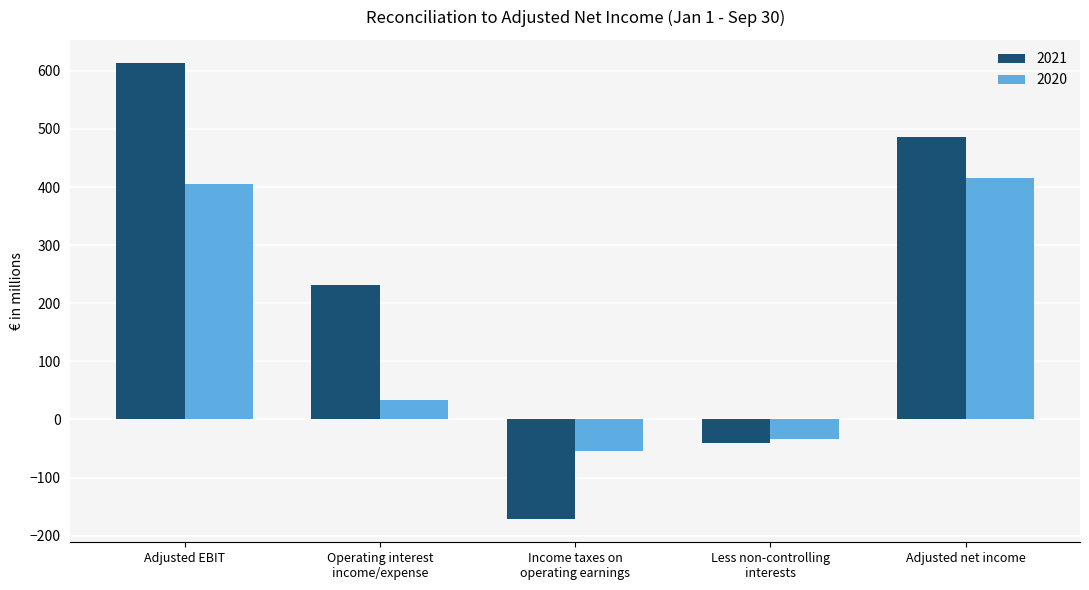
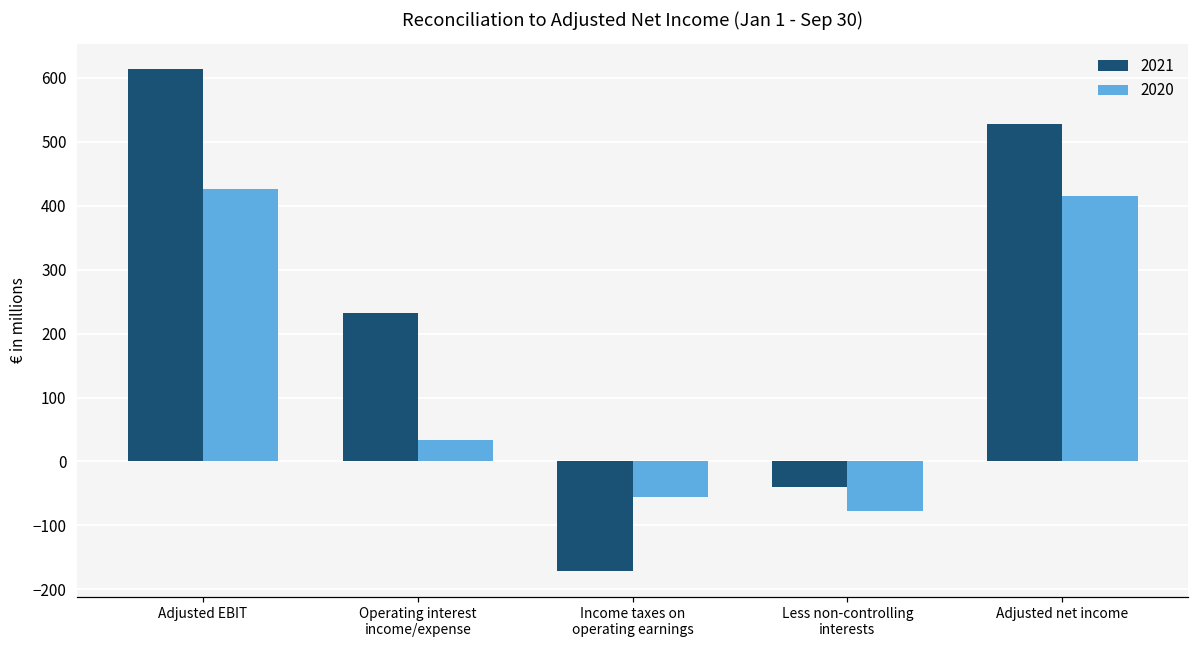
  {
    "2021": {
      "Adjusted EBIT": 610,
      "Operating interest income/expense": 230,
      "Income taxes on operating earnings": -170,
      "Less non-controlling interests": -40,
-     "Adjusted net income": 490
+     "Adjusted net income": 530
    },
    "2020": {
-     "Adjusted EBIT": 410,
+     "Adjusted EBIT": 430,
      "Operating interest income/expense": 30,
      "Income taxes on operating earnings": -60,
-     "Less non-controlling interests": -30,
+     "Less non-controlling interests": -80,
      "Adjusted net income": 420
    }
  }
